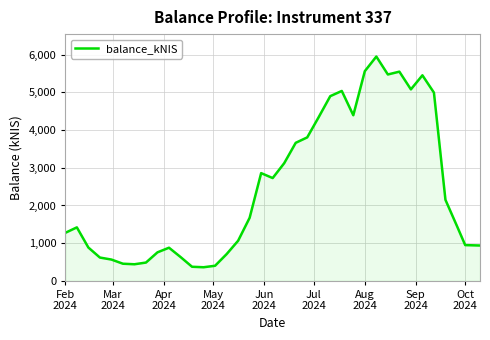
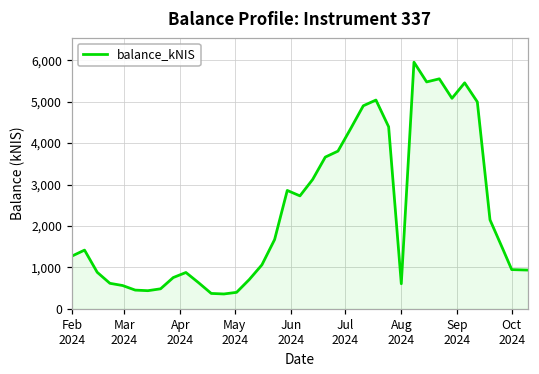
  {
    "Feb 2024": "1,300",
-   "Aug 2024": "5,600",
+   "Aug 2024": "600",
    "Oct 2024": "900"
  }
